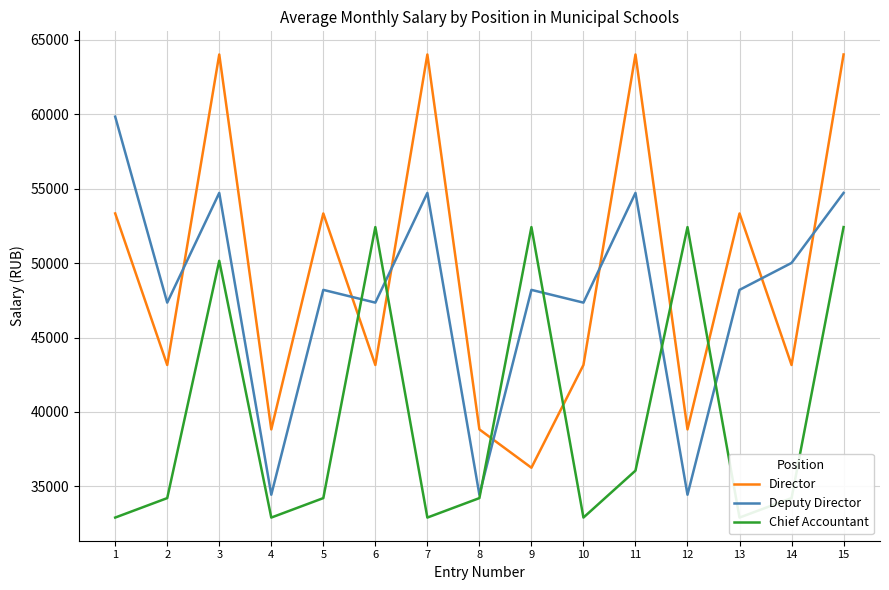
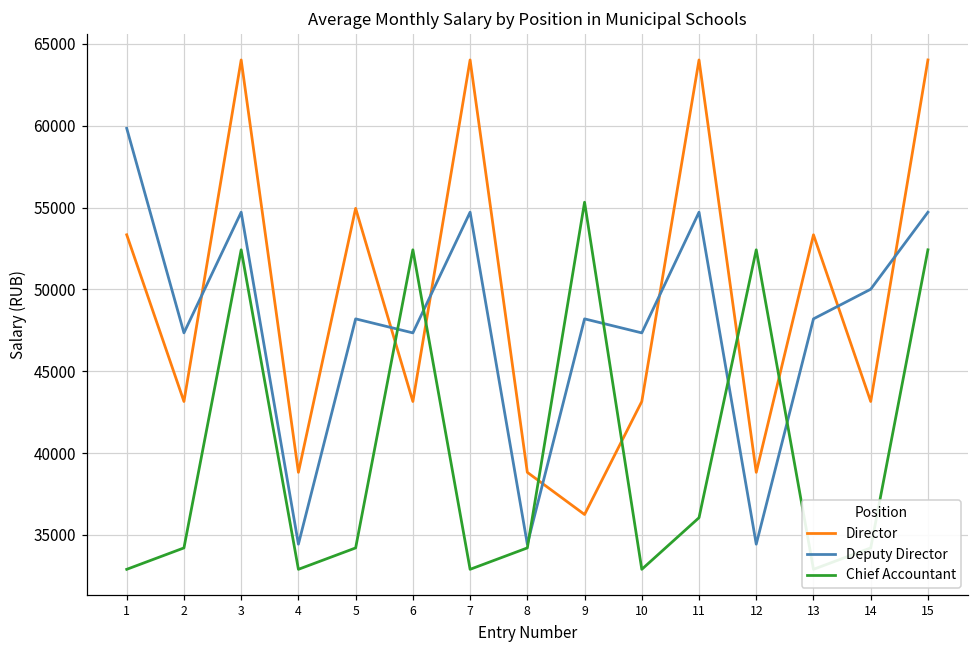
  {
    "Director": {
      "1": 53300,
      "2": 43200,
      "3": 64000,
      "4": 38800,
-     "5": 53300,
+     "5": 55000,
      "6": 43200,
      "7": 64000,
      "8": 38800,
      "9": 36200,
      "10": 43200,
      "11": 64000,
      "12": 38800,
      "13": 53300,
      "14": 43200,
      "15": 64000
    },
    "Deputy Director": {
      "1": 59800,
      "2": 47300,
      "3": 54700,
      "4": 34400,
      "5": 48200,
      "6": 47300,
      "7": 54700,
      "8": 34400,
      "9": 48200,
      "10": 47300,
      "11": 54700,
      "12": 34400,
      "13": 48200,
      "14": 50000,
      "15": 54700
    },
    "Chief Accountant": {
      "1": 32900,
      "2": 34200,
-     "3": 50200,
+     "3": 52400,
      "4": 32900,
      "5": 34200,
      "6": 52400,
      "7": 32900,
      "8": 34200,
-     "9": 52400,
+     "9": 55300,
      "10": 32900,
      "11": 36100,
      "12": 52400,
      "15": 52400
    }
  }
